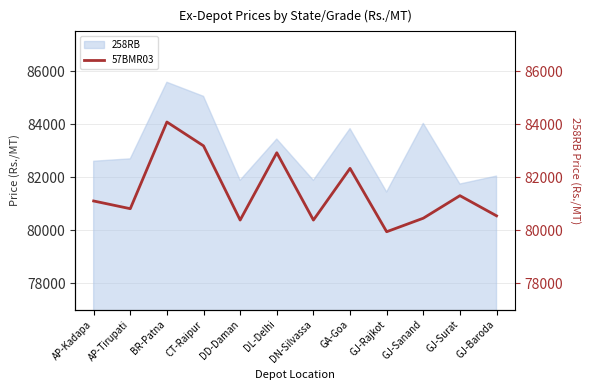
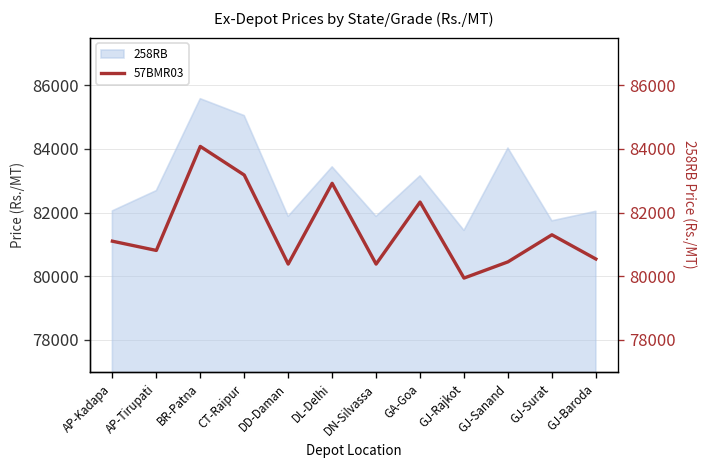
  {
    "258RB": {
-     "AP-Kadapa": 82600,
+     "AP-Kadapa": 82100,
      "AP-Tirupati": 82700,
      "BR-Patna": 85600,
      "CT-Raipur": 85000,
      "DD-Daman": 81900,
      "DL-Delhi": 83400,
      "DN-Silvassa": 81900,
-     "GA-Goa": 83800,
+     "GA-Goa": 83200,
      "GJ-Rajkot": 81400,
      "GJ-Sanand": 84000,
      "GJ-Surat": 81700,
      "GJ-Baroda": 82000
    },
    "57BMR03": {
      "AP-Kadapa": 81100,
      "AP-Tirupati": 80800,
      "BR-Patna": 84100,
      "CT-Raipur": 83200,
      "DD-Daman": 80400,
      "DL-Delhi": 82900,
      "DN-Silvassa": 80400,
      "GA-Goa": 82300,
      "GJ-Rajkot": 79900,
      "GJ-Sanand": 80500,
      "GJ-Surat": 81300,
      "GJ-Baroda": 80500
    }
  }
